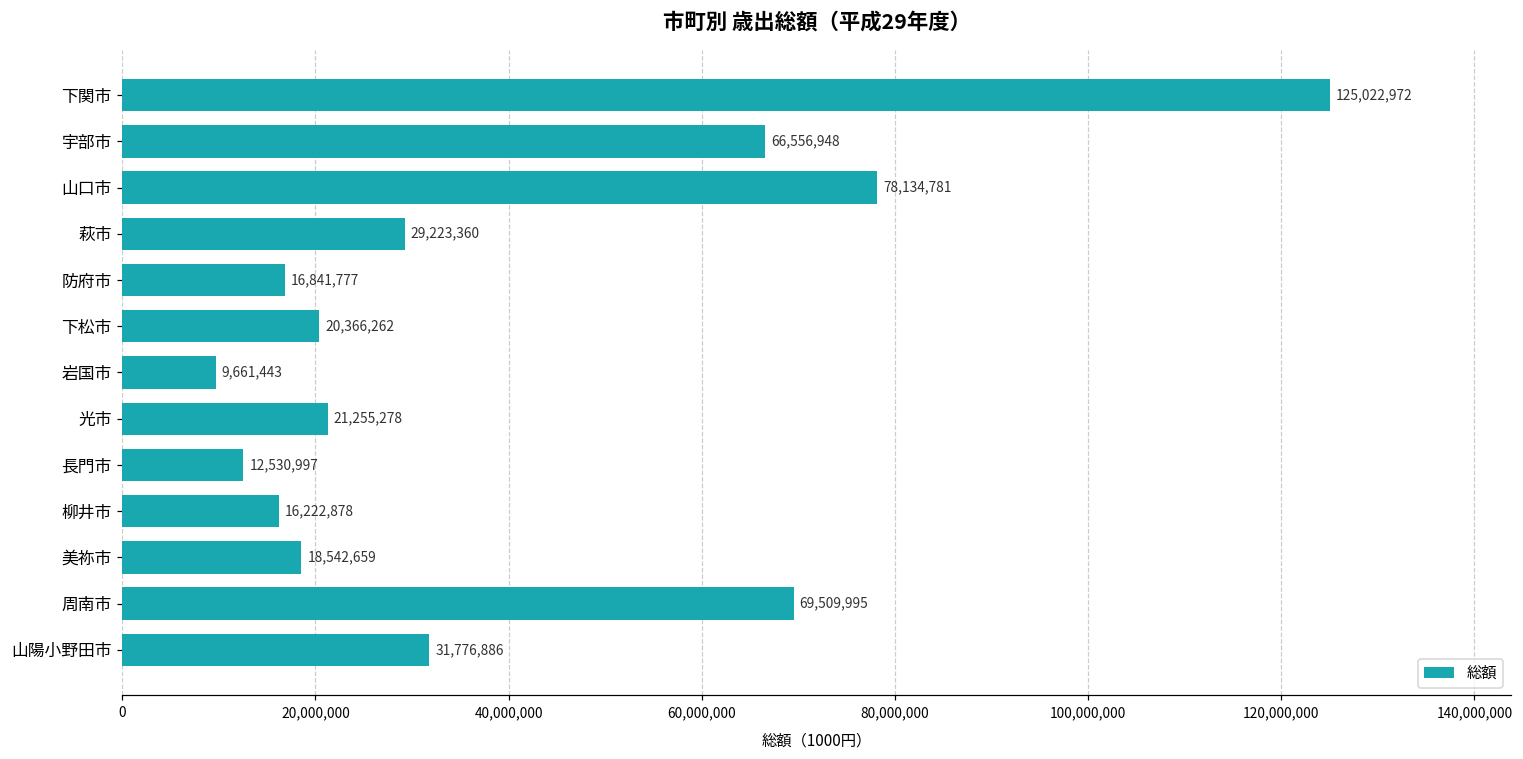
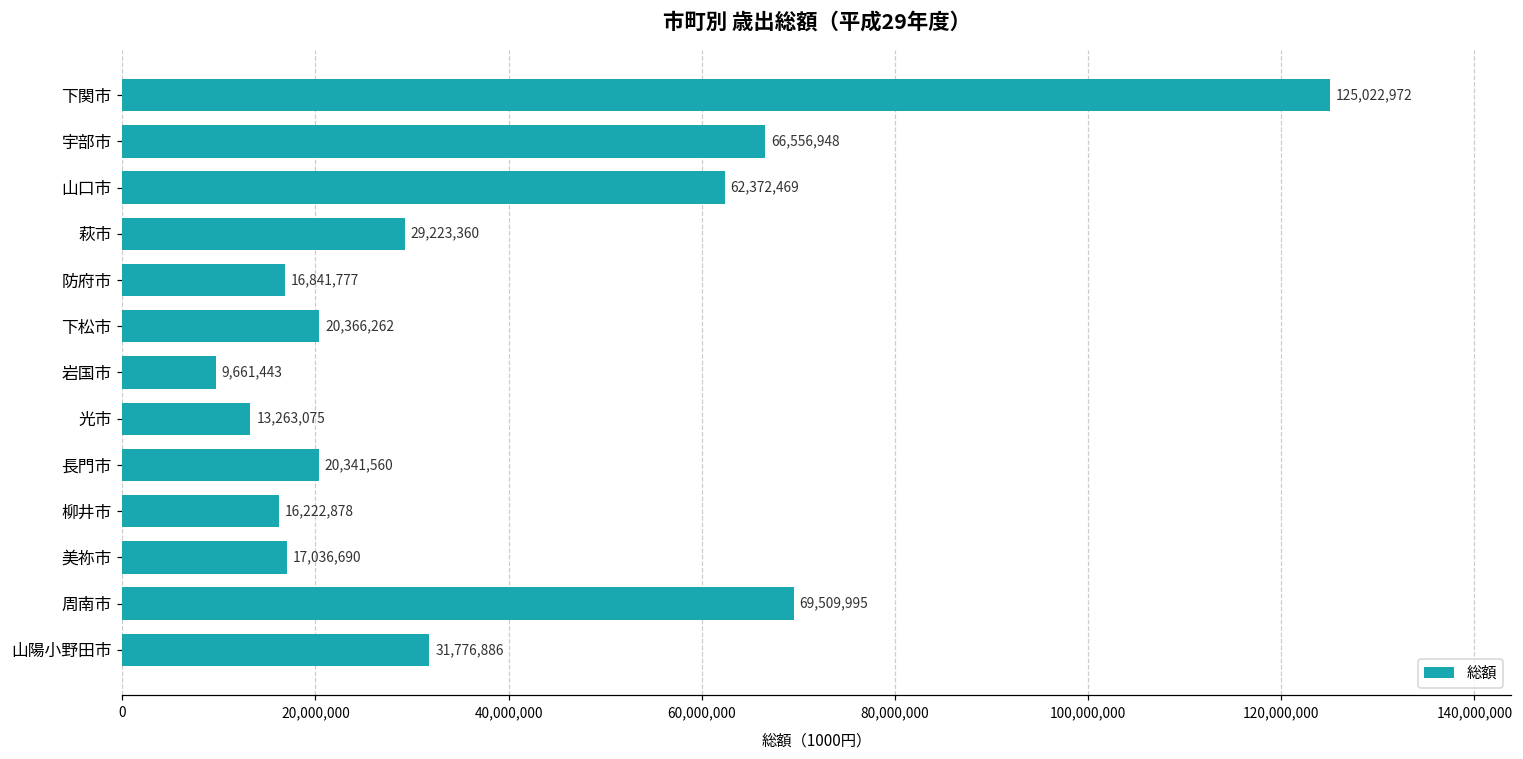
  {
    "下関市": "125,022,972",
    "宇部市": "66,556,948",
-   "山口市": "78,134,781",
+   "山口市": "62,372,469",
    "萩市": "29,223,360",
    "防府市": "16,841,777",
    "下松市": "20,366,262",
    "岩国市": "9,661,443",
-   "光市": "21,255,278",
-   "長門市": "12,530,997",
+   "光市": "13,263,075",
+   "長門市": "20,341,560",
    "柳井市": "16,222,878",
-   "美祢市": "18,542,659",
+   "美祢市": "17,036,690",
    "周南市": "69,509,995",
    "山陽小野田市": "31,776,886"
  }
